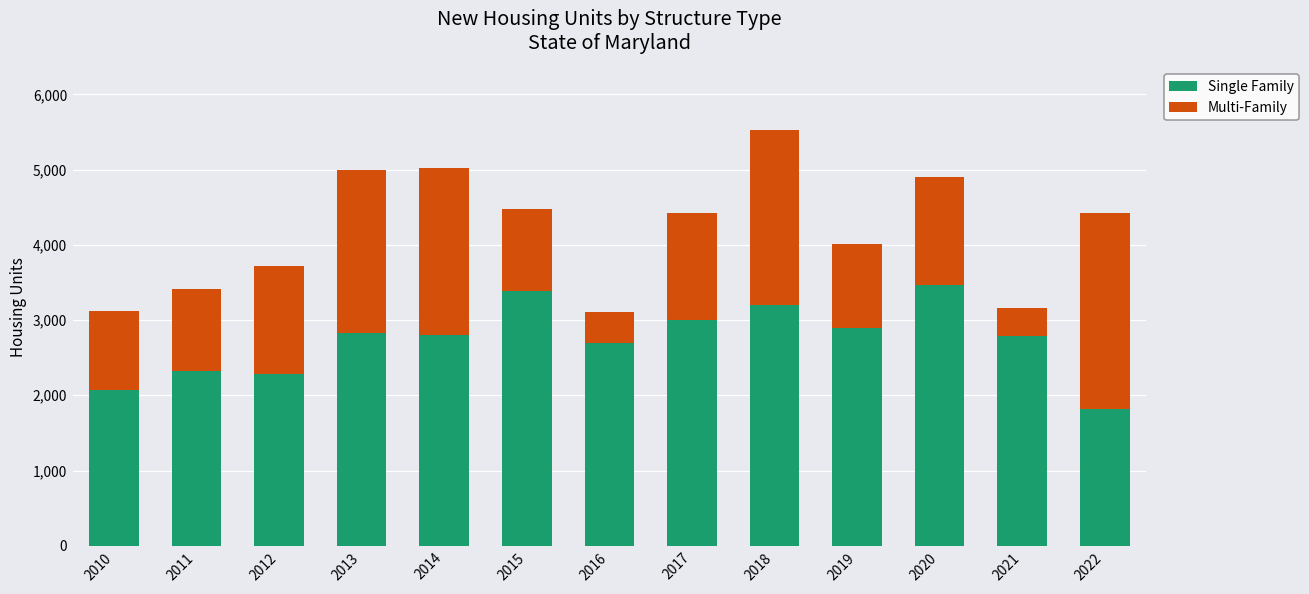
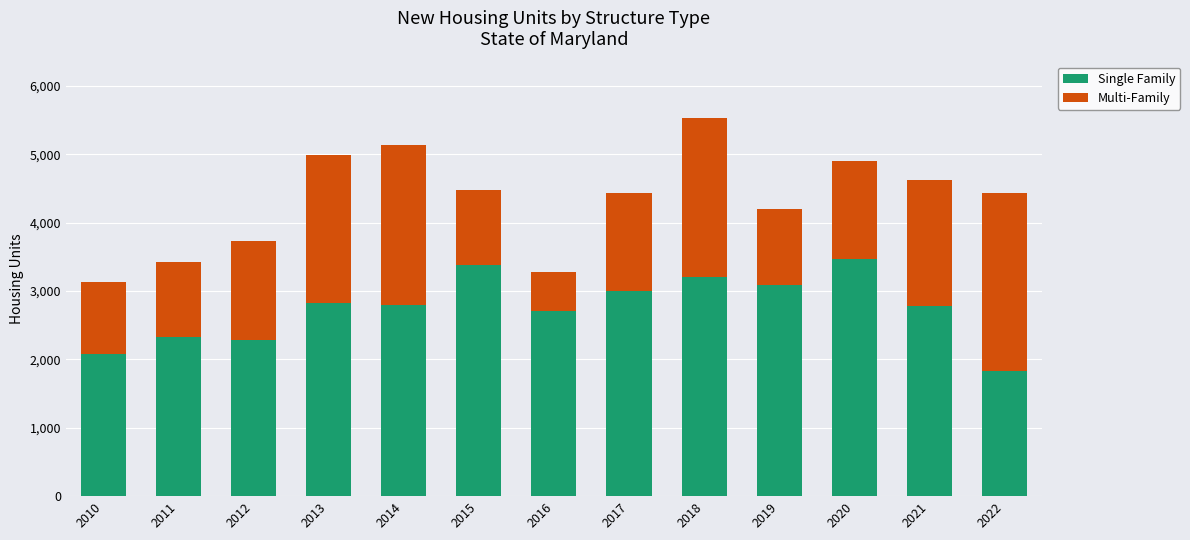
  {
    "Single Family": {
      "2010": "2,100",
      "2011": "2,300",
      "2012": "2,300",
      "2013": "2,800",
      "2014": "2,800",
      "2015": "3,400",
      "2016": "2,700",
      "2017": "3,000",
      "2018": "3,200",
-     "2019": "2,900",
+     "2019": "3,100",
      "2020": "3,500",
      "2021": "2,800",
      "2022": "1,800"
    },
    "Multi-Family": {
      "2010": "1,000",
      "2011": "1,100",
      "2012": "1,400",
      "2013": "2,200",
-     "2014": "2,200",
+     "2014": "2,300",
      "2015": "1,100",
-     "2016": "400",
+     "2016": "600",
      "2017": "1,400",
      "2018": "2,300",
      "2019": "1,100",
      "2020": "1,400",
-     "2021": "400",
+     "2021": "1,800",
      "2022": "2,600"
    }
  }
